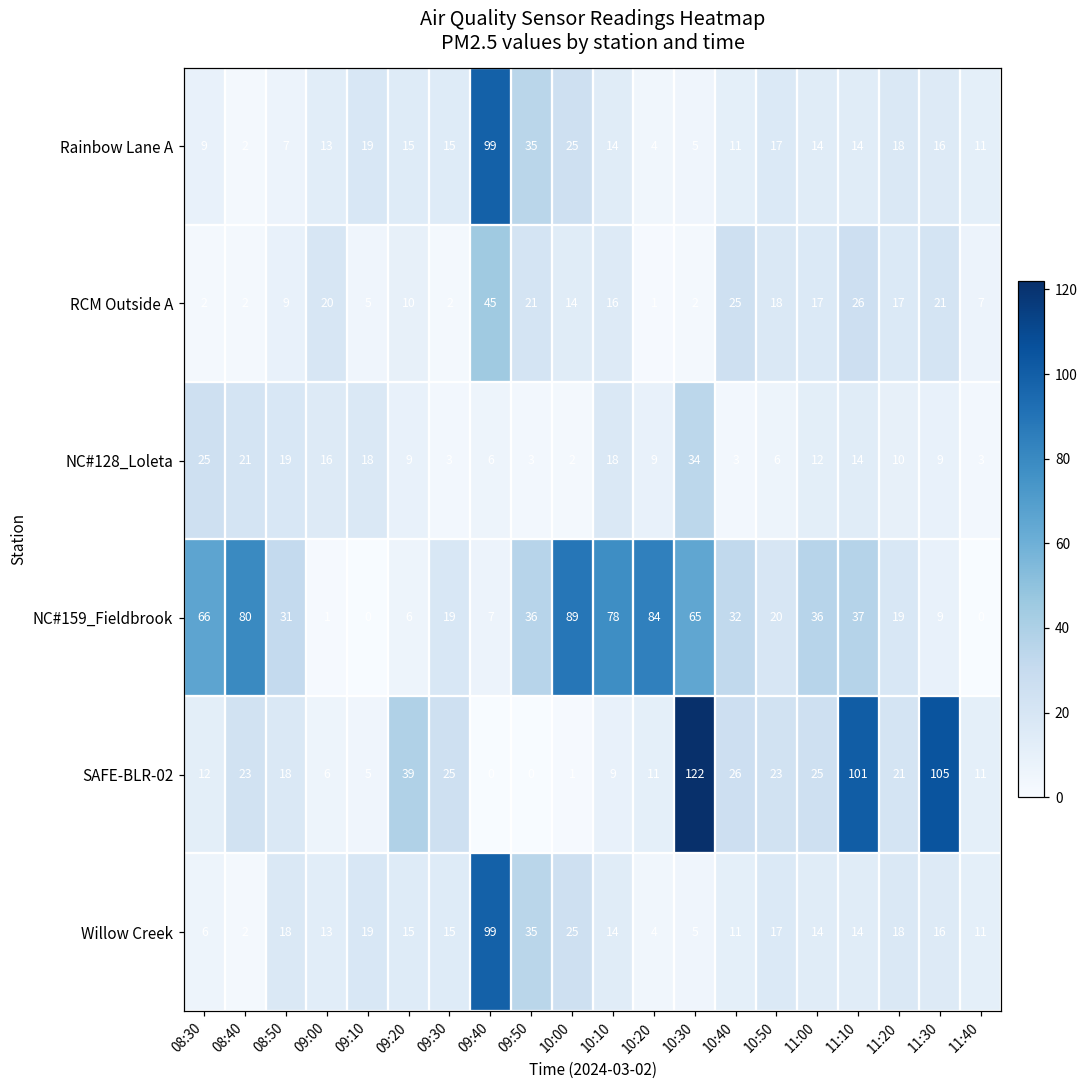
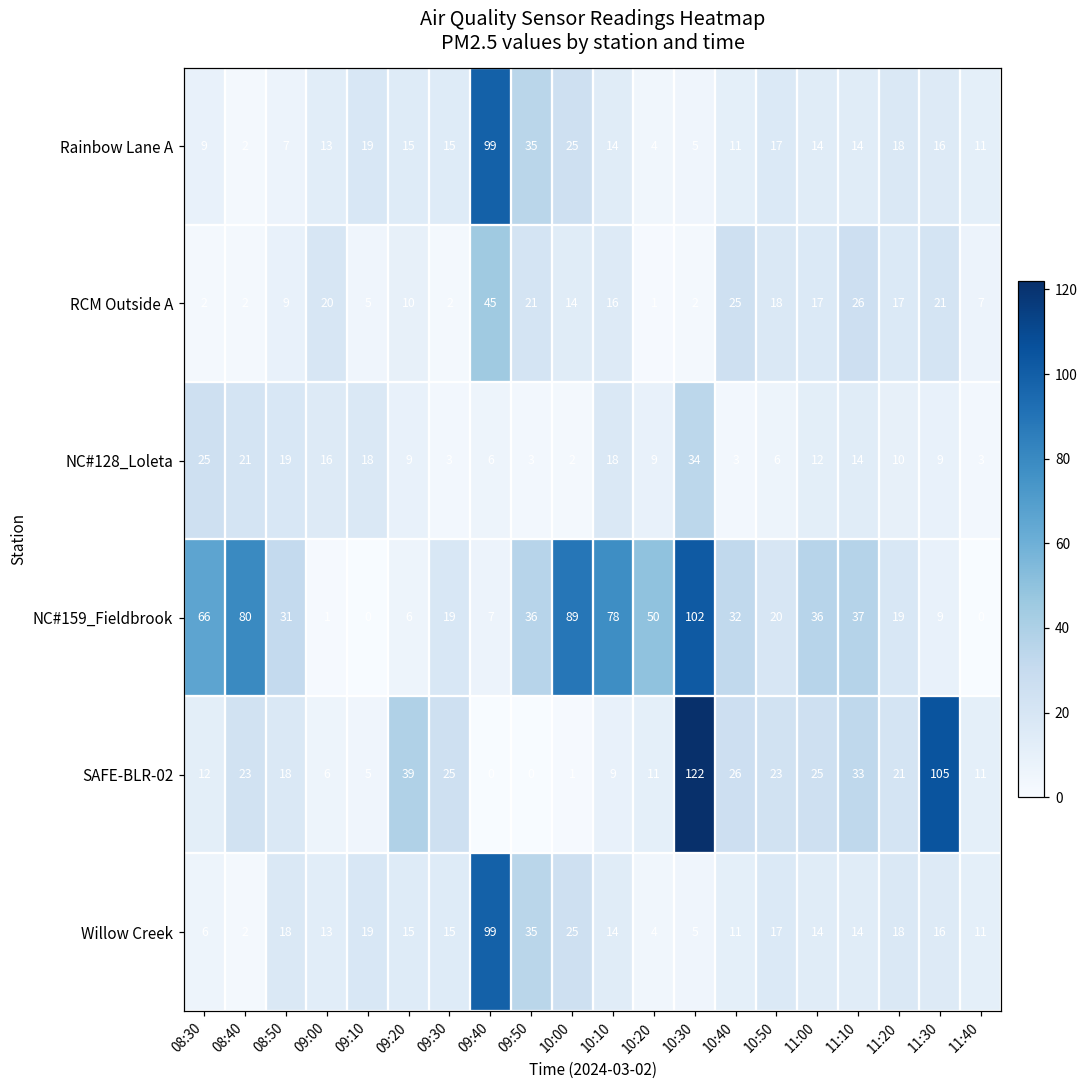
  {
    "Rainbow Lane A": {
      "09:40": 99,
      "09:50": 35,
      "10:00": 25
    },
    "RCM Outside A": {
      "09:40": 45,
      "10:40": 25,
      "11:10": 26
    },
    "NC#128_Loleta": {
      "08:30": 25,
      "10:30": 34
    },
    "NC#159_Fieldbrook": {
      "08:30": 66,
      "08:40": 80,
      "08:50": 31,
      "09:50": 36,
      "10:00": 89,
      "10:10": 78,
-     "10:20": 84,
-     "10:30": 65,
+     "10:20": 50,
+     "10:30": 102,
      "10:40": 32,
      "11:00": 36,
      "11:10": 37
    },
    "SAFE-BLR-02": {
      "09:20": 39,
      "09:30": 25,
      "10:30": 122,
      "10:40": 26,
      "11:00": 25,
-     "11:10": 101,
+     "11:10": 33,
      "11:30": 105
    },
    "Willow Creek": {
      "09:40": 99,
      "09:50": 35,
      "10:00": 25
    }
  }
